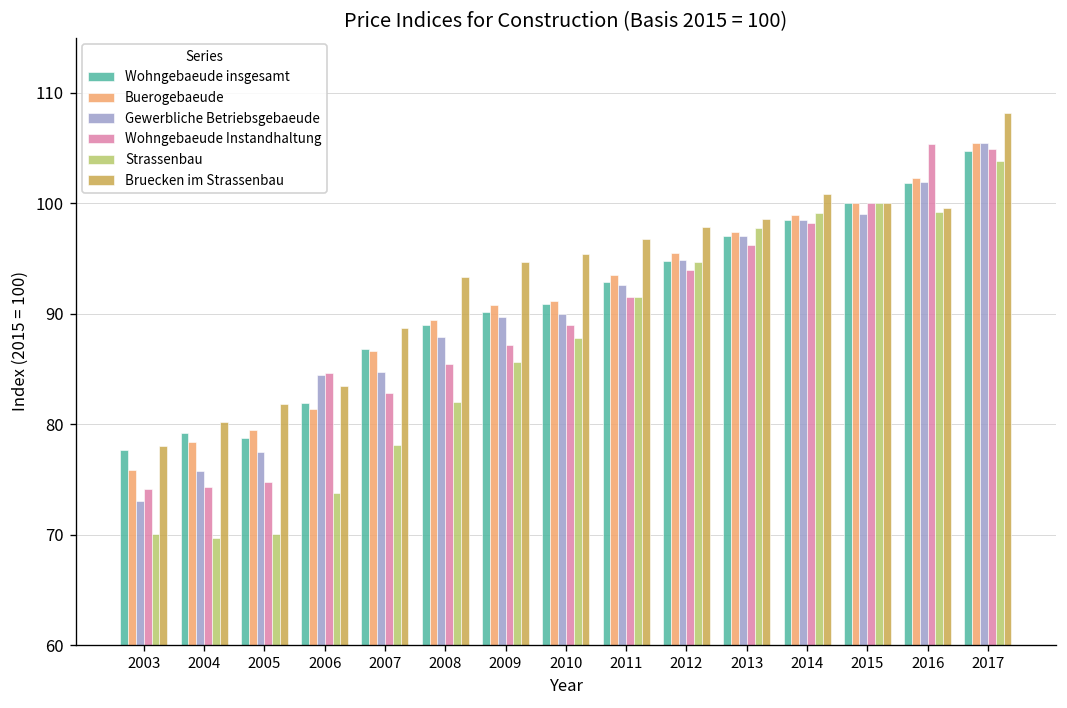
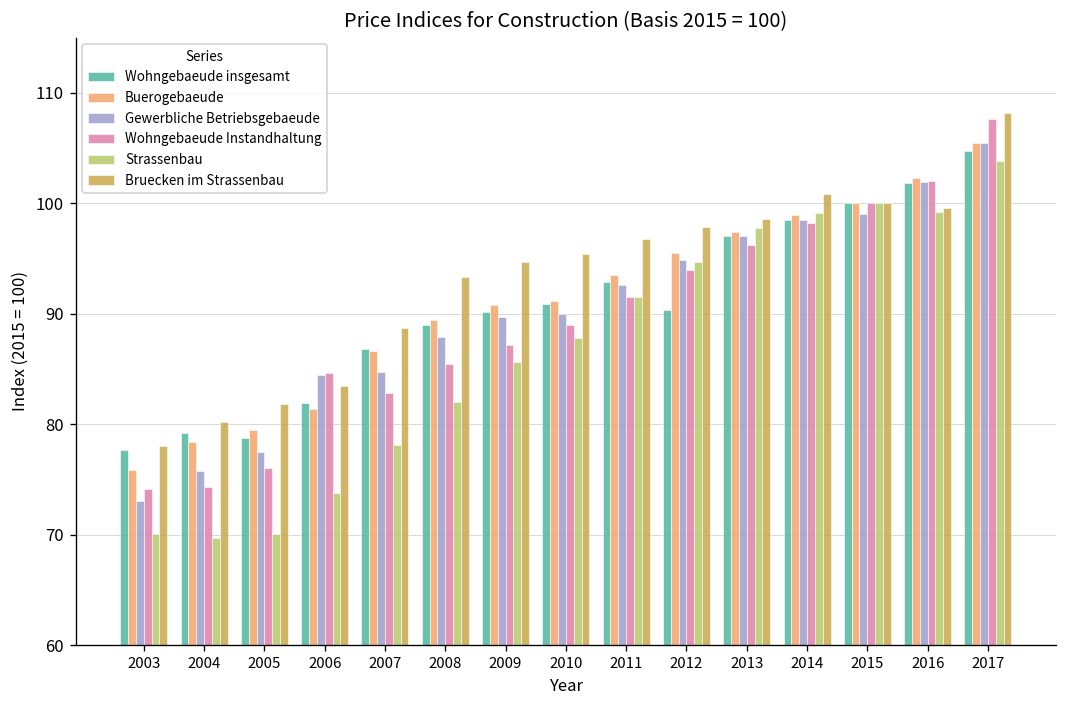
  {
    "Wohngebaeude insgesamt": {
      "2003": 78,
      "2004": 79,
      "2005": 79,
      "2006": 82,
      "2007": 87,
      "2008": 89,
      "2009": 90,
      "2010": 91,
      "2011": 93,
-     "2012": 95,
+     "2012": 90,
      "2013": 97,
      "2014": 99,
      "2015": 100,
      "2016": 102,
      "2017": 105
    },
    "Gewerbliche Betriebsgebaeude": {
      "2003": 73,
      "2004": 76,
      "2005": 78,
      "2006": 85,
      "2007": 85,
      "2008": 88,
      "2009": 90,
      "2010": 90,
      "2011": 93,
      "2012": 95,
      "2013": 97,
      "2014": 99,
      "2015": 99,
      "2016": 102,
      "2017": 106
    },
    "Wohngebaeude Instandhaltung": {
      "2003": 74,
      "2004": 74,
-     "2005": 75,
+     "2005": 76,
      "2006": 85,
      "2007": 83,
      "2008": 86,
      "2009": 87,
      "2010": 89,
      "2011": 92,
      "2012": 94,
      "2013": 96,
      "2014": 98,
      "2015": 100,
-     "2016": 105,
-     "2017": 105
+     "2016": 102,
+     "2017": 108
    }
  }
